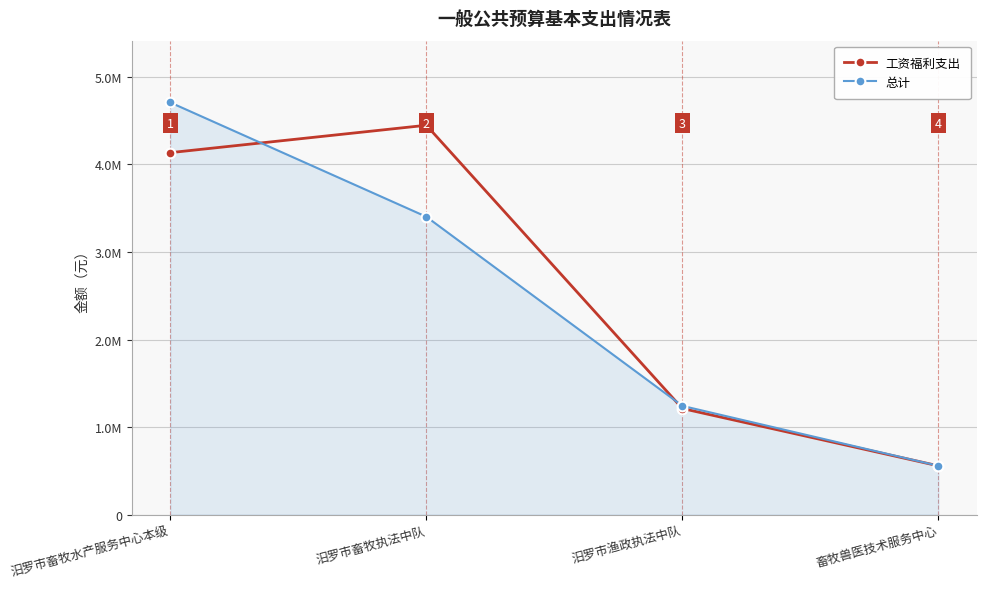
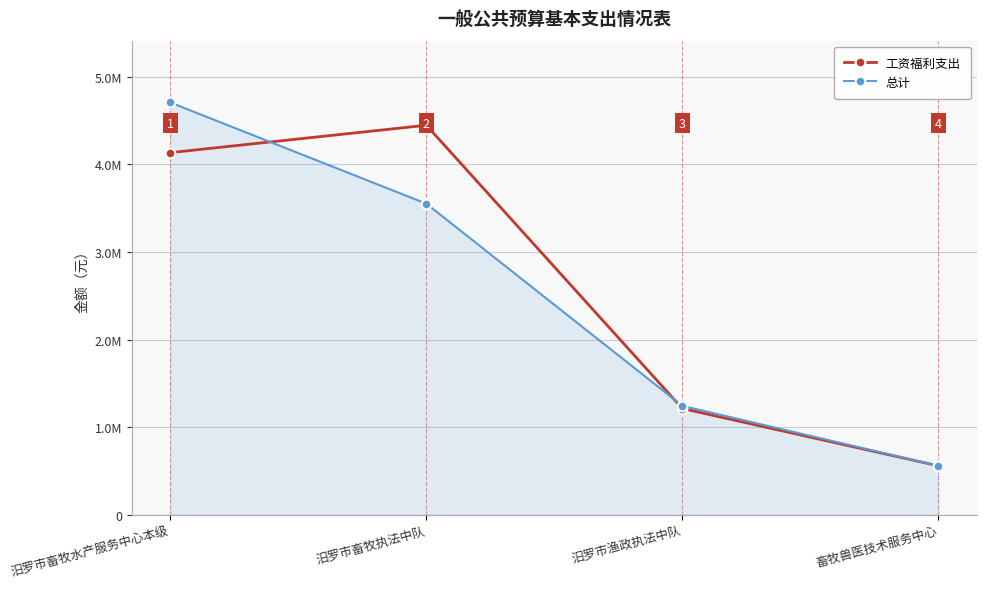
  {
    "工资福利支出": {
      "汨罗市畜牧水产服务中心本级": 4100000,
      "汨罗市渔政执法中队": 1200000
    },
    "总计": {
-     "汨罗市畜牧执法中队": 3400000,
+     "汨罗市畜牧执法中队": 3600000,
      "汨罗市渔政执法中队": 1200000
    }
  }
